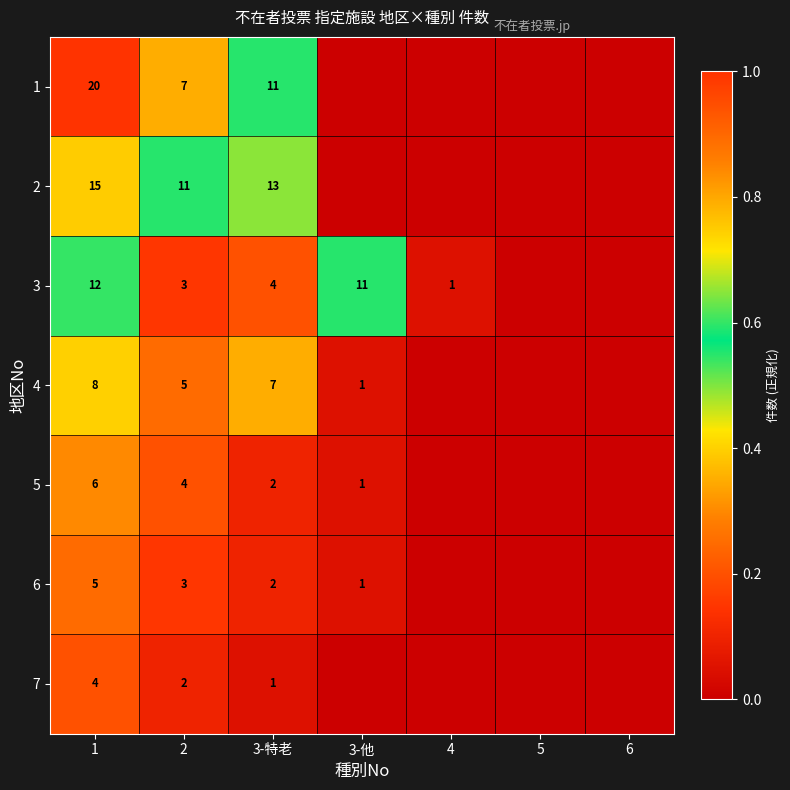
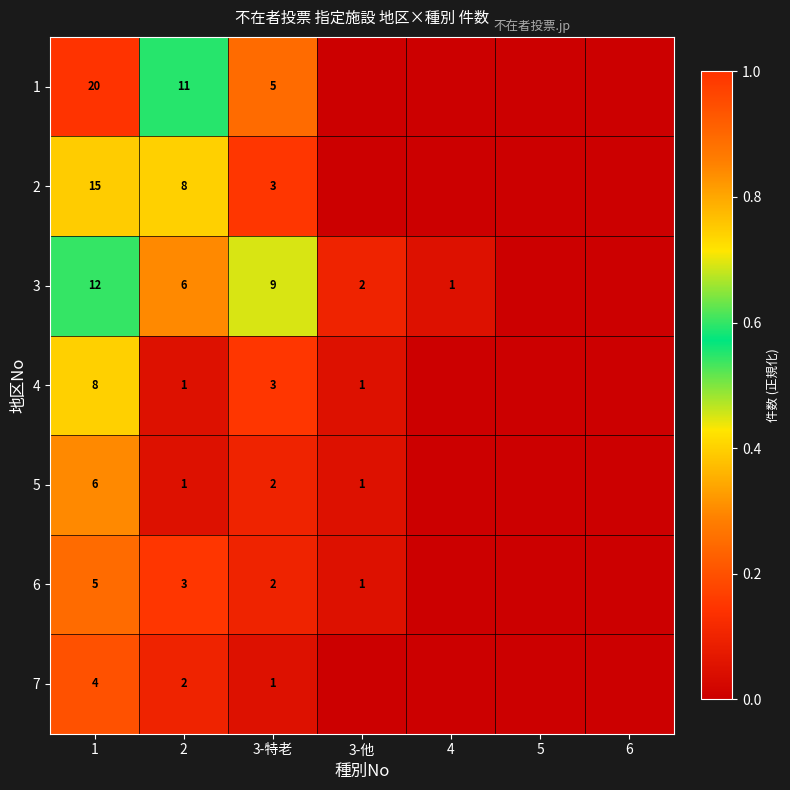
  {
    "1": {
      "1": 20,
-     "2": 7,
-     "3-特老": 11
+     "2": 11,
+     "3-特老": 5
    },
    "2": {
      "1": 15,
-     "2": 11,
-     "3-特老": 13
+     "2": 8,
+     "3-特老": 3
    },
    "3": {
      "1": 12,
-     "2": 3,
-     "3-特老": 4,
-     "3-他": 11,
+     "2": 6,
+     "3-特老": 9,
+     "3-他": 2,
      "4": 1
    },
    "4": {
      "1": 8,
-     "2": 5,
-     "3-特老": 7,
+     "2": 1,
+     "3-特老": 3,
      "3-他": 1
    },
    "5": {
      "1": 6,
-     "2": 4,
+     "2": 1,
      "3-特老": 2,
      "3-他": 1
    },
    "6": {
      "1": 5,
      "2": 3,
      "3-特老": 2,
      "3-他": 1
    },
    "7": {
      "1": 4,
      "2": 2,
      "3-特老": 1
    }
  }
